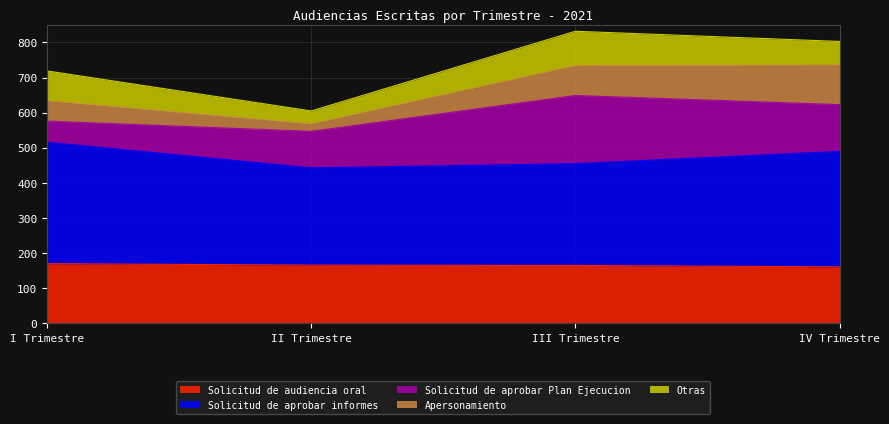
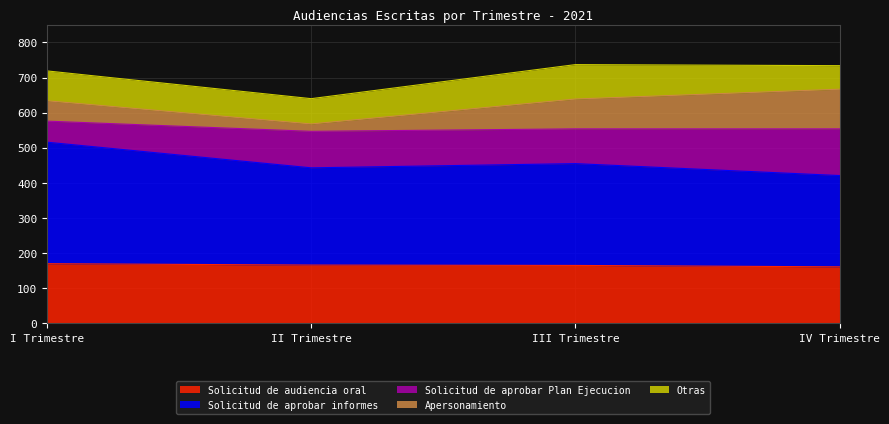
  {
    "Solicitud de audiencia oral": {
      "I Trimestre": 170,
      "II Trimestre": 170,
      "III Trimestre": 170,
      "IV Trimestre": 160
    },
    "Solicitud de aprobar informes": {
      "I Trimestre": 350,
      "II Trimestre": 280,
      "III Trimestre": 290,
-     "IV Trimestre": 330
+     "IV Trimestre": 260
    },
    "Solicitud de aprobar Plan Ejecucion": {
      "I Trimestre": 60,
      "II Trimestre": 100,
-     "III Trimestre": 190,
+     "III Trimestre": 100,
      "IV Trimestre": 130
    },
    "Apersonamiento": {
      "I Trimestre": 60,
      "II Trimestre": 20,
      "III Trimestre": 90,
      "IV Trimestre": 110
    },
    "Otras": {
      "I Trimestre": 90,
-     "II Trimestre": 40,
+     "II Trimestre": 70,
      "III Trimestre": 100,
      "IV Trimestre": 70
    }
  }
